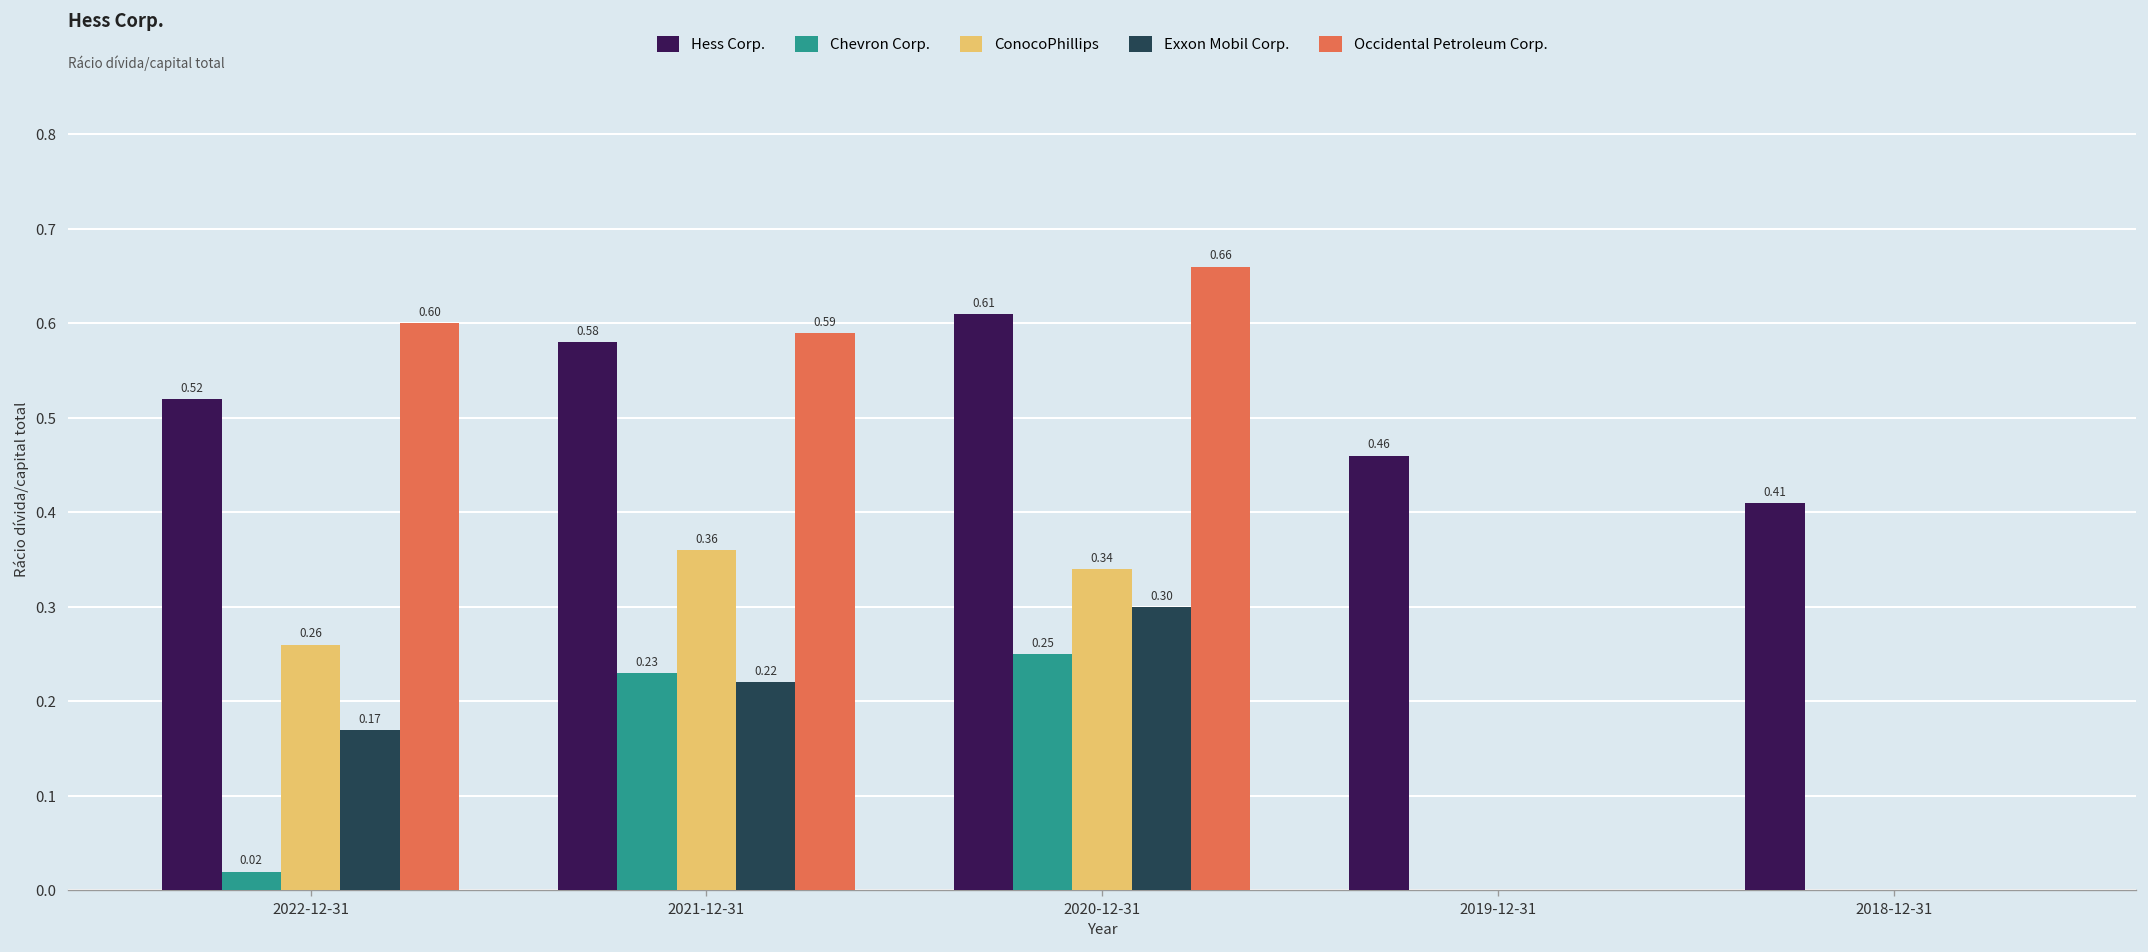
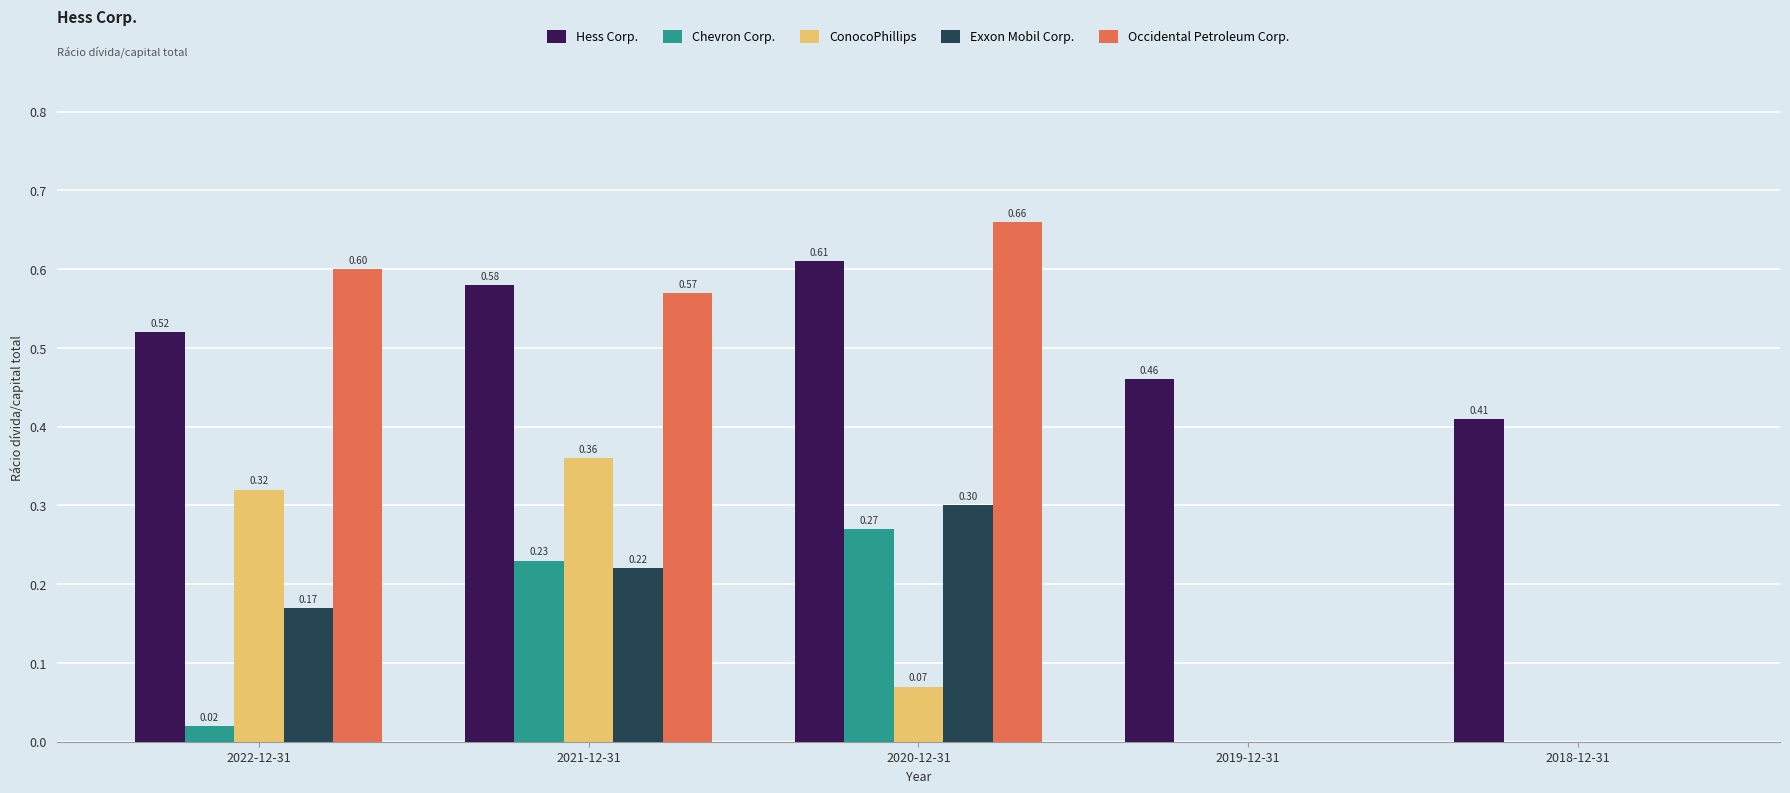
  {
    "Chevron Corp.": {
      "2022-12-31": 0.02,
      "2021-12-31": 0.23,
-     "2020-12-31": 0.25
+     "2020-12-31": 0.27
    },
    "ConocoPhillips": {
-     "2022-12-31": 0.26,
+     "2022-12-31": 0.32,
      "2021-12-31": 0.36,
-     "2020-12-31": 0.34
+     "2020-12-31": 0.07
    },
    "Occidental Petroleum Corp.": {
      "2022-12-31": 0.60,
-     "2021-12-31": 0.59,
+     "2021-12-31": 0.57,
      "2020-12-31": 0.66
    }
  }
